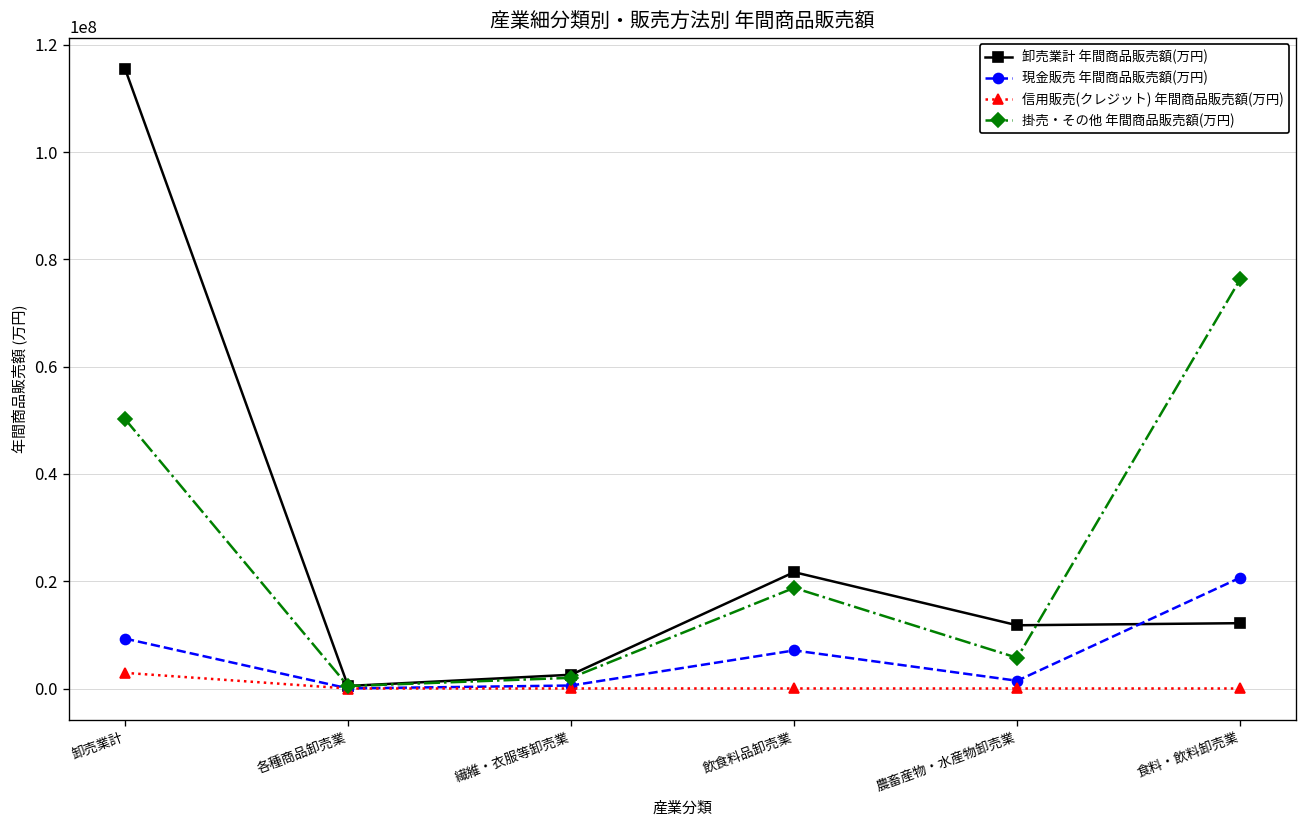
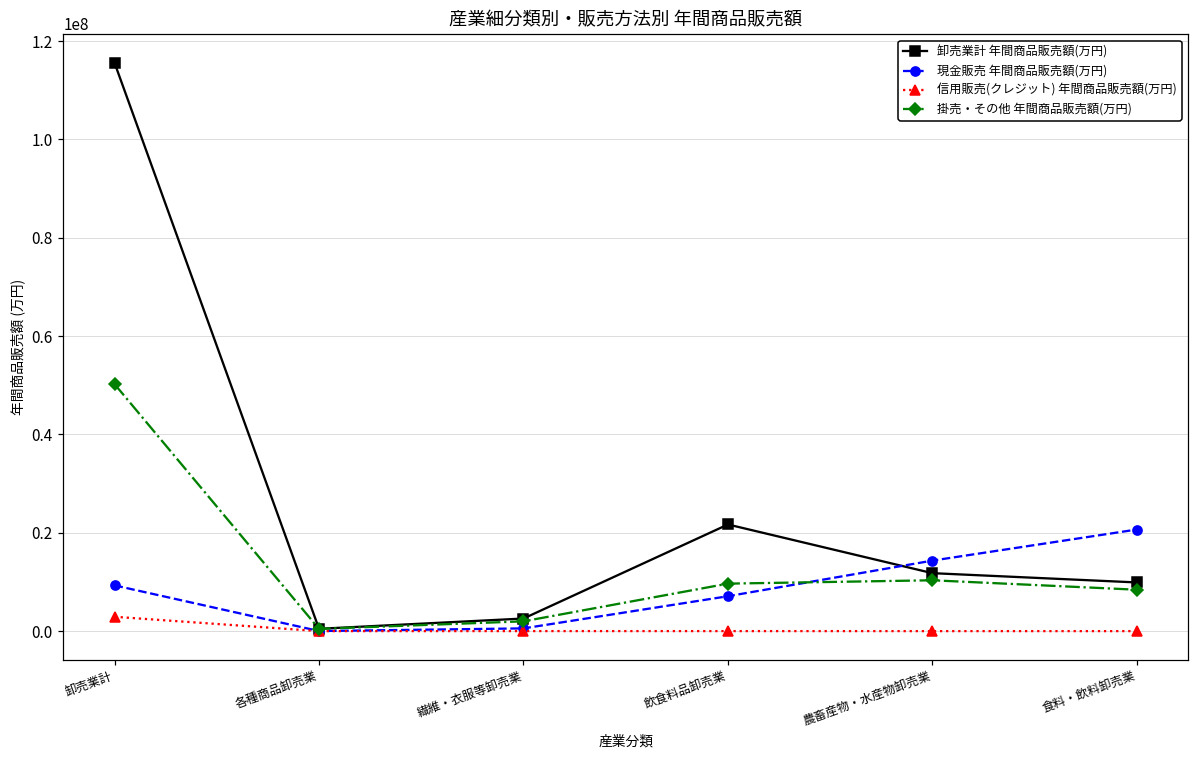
  {
    "卸売業計 年間商品販売額(万円)": {
      "卸売業計": 116000000,
      "飲食料品卸売業": 22000000,
      "農畜産物・水産物卸売業": 12000000,
-     "食料・飲料卸売業": 12000000
+     "食料・飲料卸売業": 10000000
    },
    "現金販売 年間商品販売額(万円)": {
      "卸売業計": 9000000,
      "飲食料品卸売業": 7000000,
-     "農畜産物・水産物卸売業": 1000000,
+     "農畜産物・水産物卸売業": 14000000,
      "食料・飲料卸売業": 21000000
    },
    "信用販売(クレジット) 年間商品販売額(万円)": {
      "卸売業計": 3000000,
      "飲食料品卸売業": 0,
      "農畜産物・水産物卸売業": 0,
      "食料・飲料卸売業": 0
    },
    "掛売・その他 年間商品販売額(万円)": {
      "卸売業計": 50000000,
-     "飲食料品卸売業": 19000000,
-     "農畜産物・水産物卸売業": 6000000,
-     "食料・飲料卸売業": 76000000
+     "飲食料品卸売業": 10000000,
+     "農畜産物・水産物卸売業": 10000000,
+     "食料・飲料卸売業": 8000000
    }
  }
